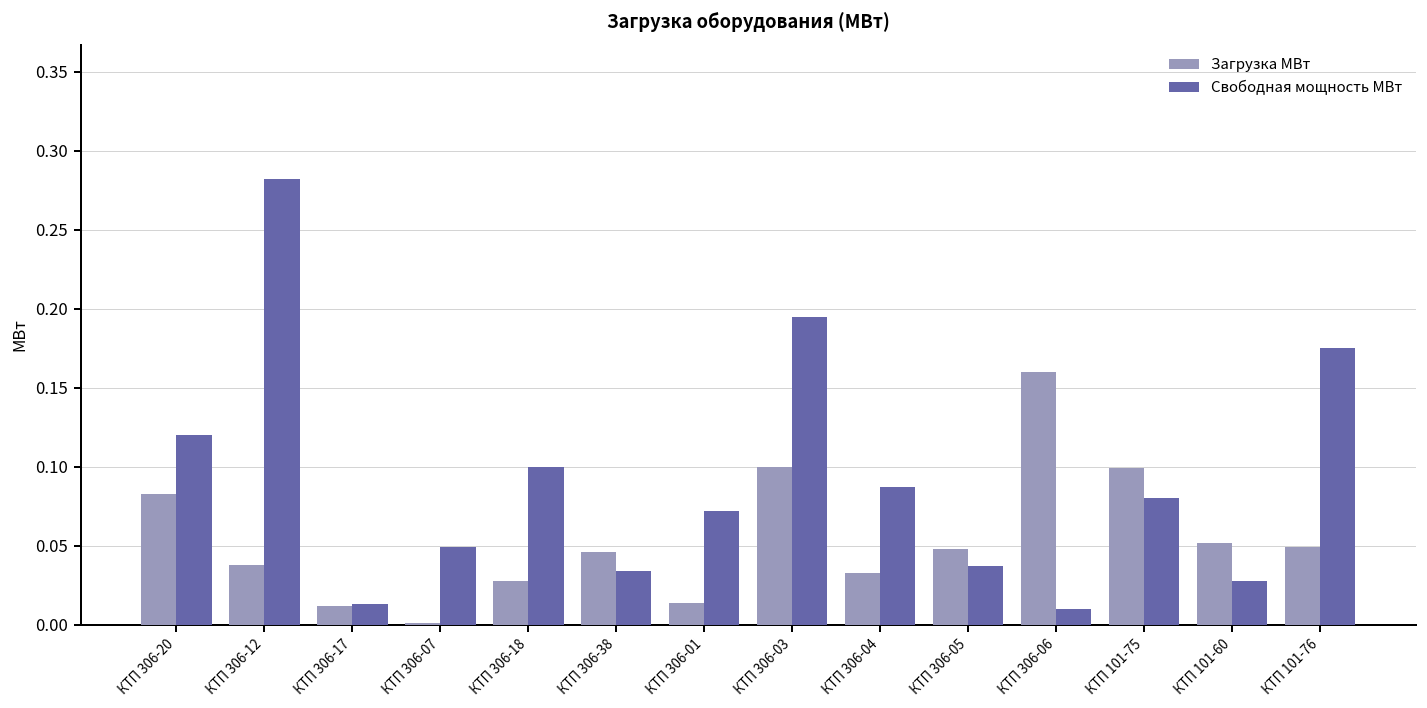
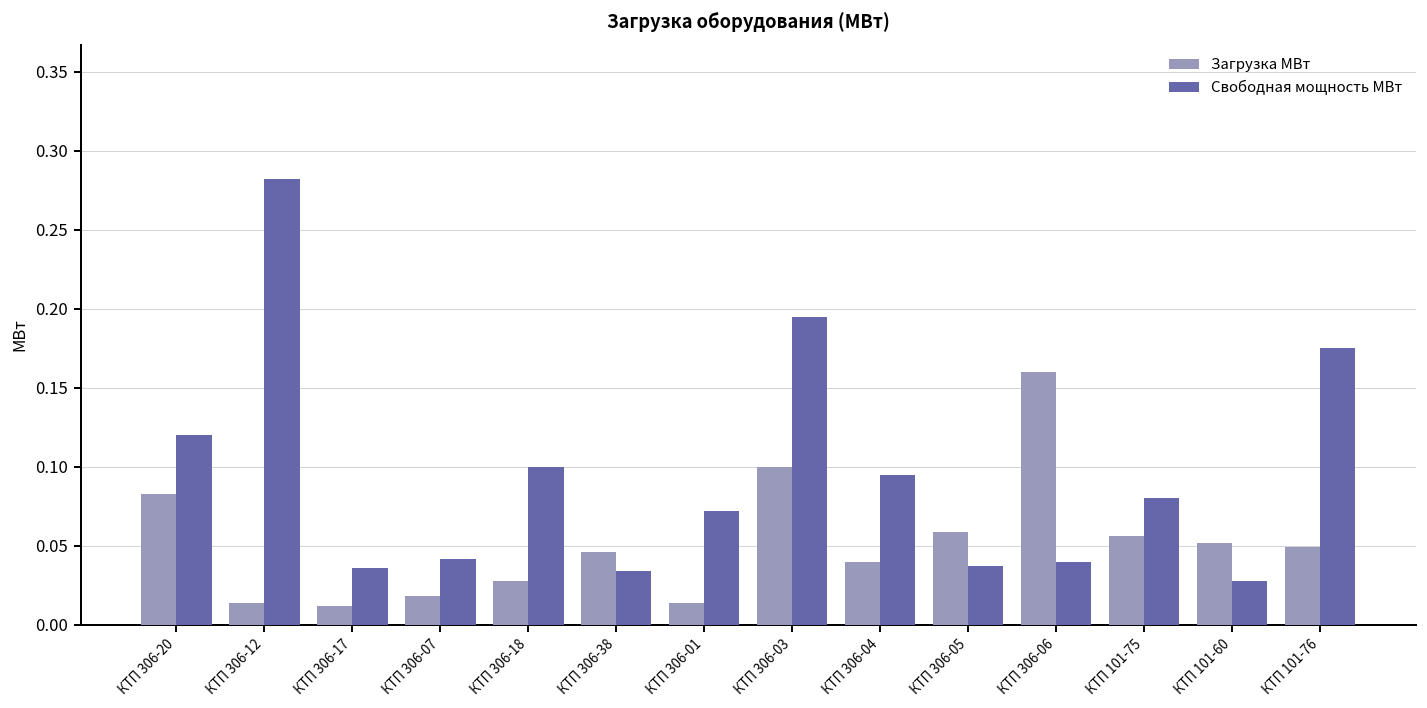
  {
    "Загрузка МВт": {
      "КТП 306-20": 0.083,
-     "КТП 306-12": 0.038,
+     "КТП 306-12": 0.014,
      "КТП 306-17": 0.012,
-     "КТП 306-07": 0.001,
+     "КТП 306-07": 0.018,
      "КТП 306-18": 0.028,
      "КТП 306-38": 0.046,
      "КТП 306-01": 0.014,
      "КТП 306-03": 0.100,
-     "КТП 306-04": 0.033,
-     "КТП 306-05": 0.048,
+     "КТП 306-04": 0.040,
+     "КТП 306-05": 0.059,
      "КТП 306-06": 0.160,
-     "КТП 101-75": 0.099,
+     "КТП 101-75": 0.056,
      "КТП 101-60": 0.052,
      "КТП 101-76": 0.049
    },
    "Свободная мощность МВт": {
      "КТП 306-20": 0.120,
      "КТП 306-12": 0.282,
-     "КТП 306-17": 0.013,
-     "КТП 306-07": 0.049,
+     "КТП 306-17": 0.036,
+     "КТП 306-07": 0.041,
      "КТП 306-18": 0.100,
      "КТП 306-38": 0.034,
      "КТП 306-01": 0.072,
      "КТП 306-03": 0.195,
-     "КТП 306-04": 0.087,
+     "КТП 306-04": 0.095,
      "КТП 306-05": 0.037,
-     "КТП 306-06": 0.01,
+     "КТП 306-06": 0.04,
      "КТП 101-75": 0.080,
      "КТП 101-60": 0.028,
      "КТП 101-76": 0.175
    }
  }
